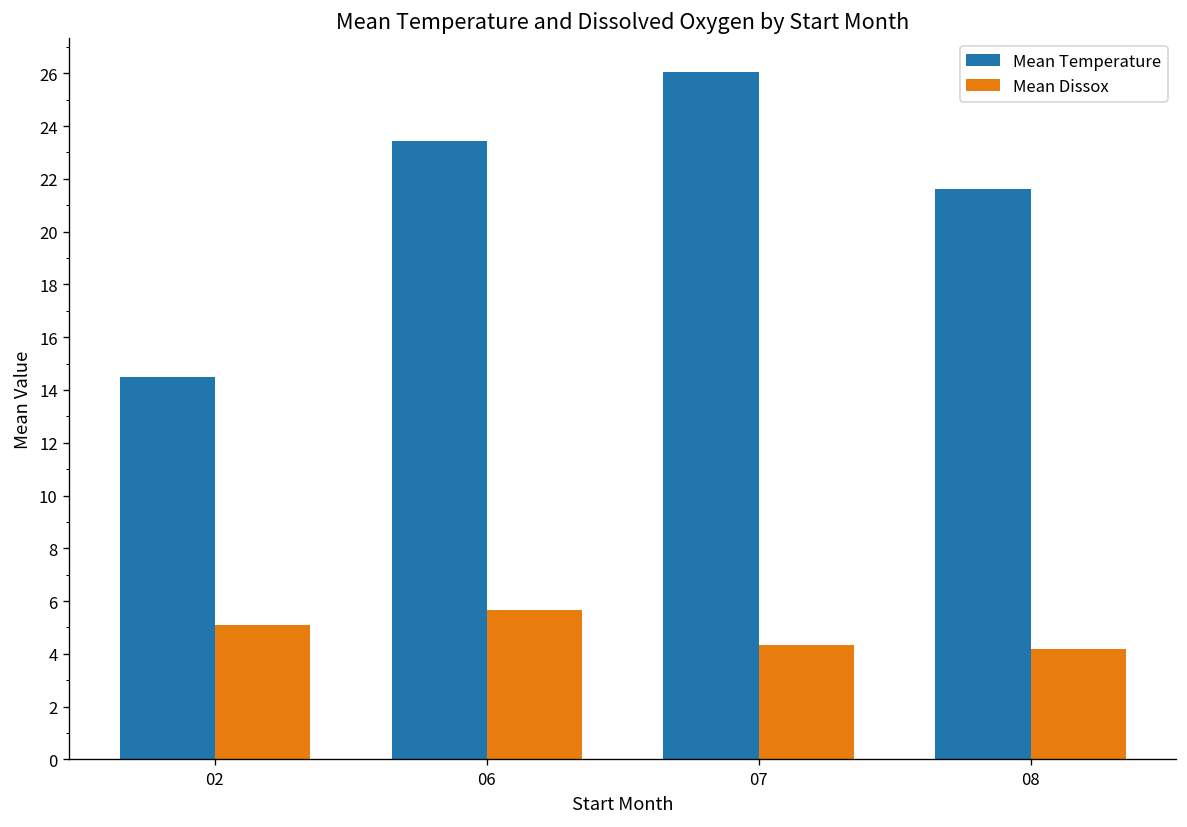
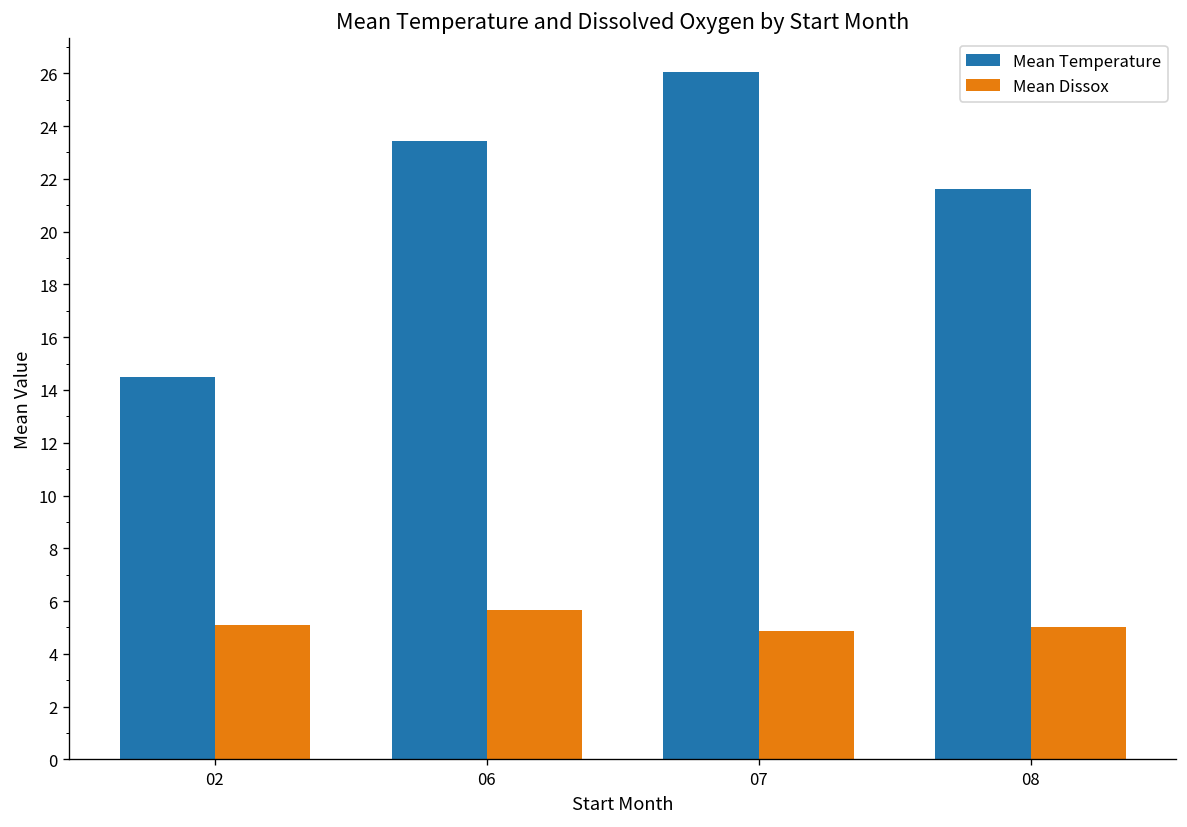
  {
    "Mean Temperature": {
      "02": 14.5,
      "06": 23.5,
      "07": 26.0,
      "08": 21.6
    },
    "Mean Dissox": {
      "02": 5.1,
      "06": 5.6,
-     "07": 4.4,
-     "08": 4.2
+     "07": 4.9,
+     "08": 5.0
    }
  }
